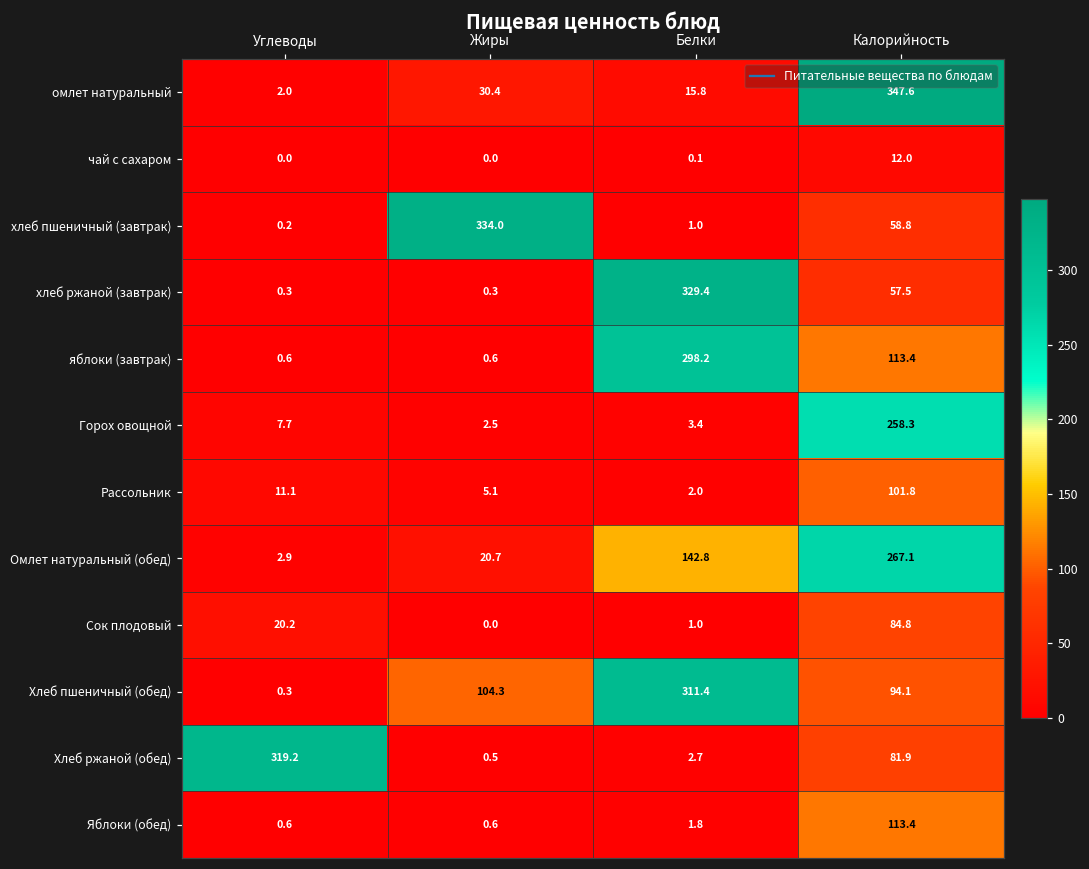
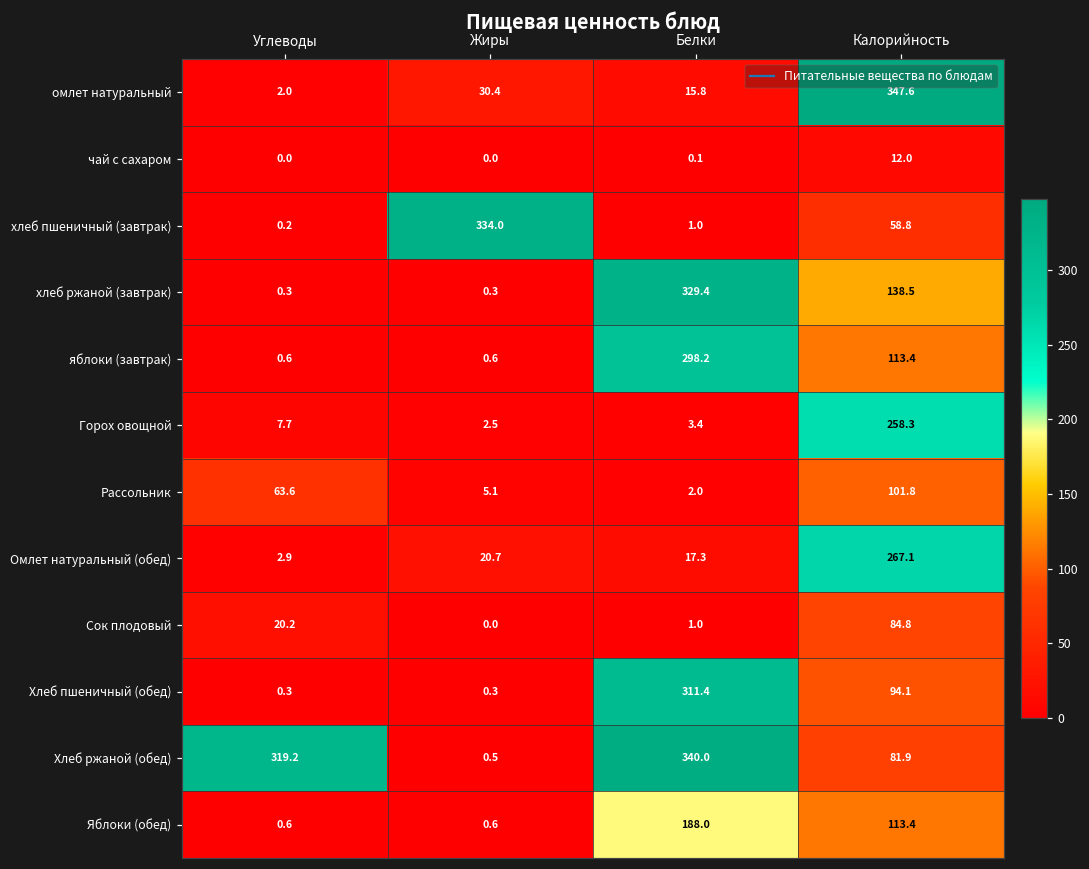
  {
    "омлет натуральный": {
      "Углеводы": 2.0,
      "Жиры": 30.4,
      "Белки": 15.8
    },
    "чай с сахаром": {
      "Углеводы": 0.0,
      "Жиры": 0.0,
      "Белки": 0.1,
      "Калорийность": 12.0
    },
    "хлеб пшеничный (завтрак)": {
      "Углеводы": 0.2,
      "Жиры": 334.0,
      "Белки": 1.0,
      "Калорийность": 58.8
    },
    "хлеб ржаной (завтрак)": {
      "Углеводы": 0.3,
      "Жиры": 0.3,
      "Белки": 329.4,
-     "Калорийность": 57.5
+     "Калорийность": 138.5
    },
    "яблоки (завтрак)": {
      "Углеводы": 0.6,
      "Жиры": 0.6,
      "Белки": 298.2,
      "Калорийность": 113.4
    },
    "Горох овощной": {
      "Углеводы": 7.7,
      "Жиры": 2.5,
      "Белки": 3.4,
      "Калорийность": 258.3
    },
    "Рассольник": {
-     "Углеводы": 11.1,
+     "Углеводы": 63.6,
      "Жиры": 5.1,
      "Белки": 2.0,
      "Калорийность": 101.8
    },
    "Омлет натуральный (обед)": {
      "Углеводы": 2.9,
      "Жиры": 20.7,
-     "Белки": 142.8,
+     "Белки": 17.3,
      "Калорийность": 267.1
    },
    "Сок плодовый": {
      "Углеводы": 20.2,
      "Жиры": 0.0,
      "Белки": 1.0,
      "Калорийность": 84.8
    },
    "Хлеб пшеничный (обед)": {
      "Углеводы": 0.3,
-     "Жиры": 104.3,
+     "Жиры": 0.3,
      "Белки": 311.4,
      "Калорийность": 94.1
    },
    "Хлеб ржаной (обед)": {
      "Углеводы": 319.2,
      "Жиры": 0.5,
-     "Белки": 2.7,
+     "Белки": 340.0,
      "Калорийность": 81.9
    },
    "Яблоки (обед)": {
      "Углеводы": 0.6,
      "Жиры": 0.6,
-     "Белки": 1.8,
+     "Белки": 188.0,
      "Калорийность": 113.4
    }
  }
